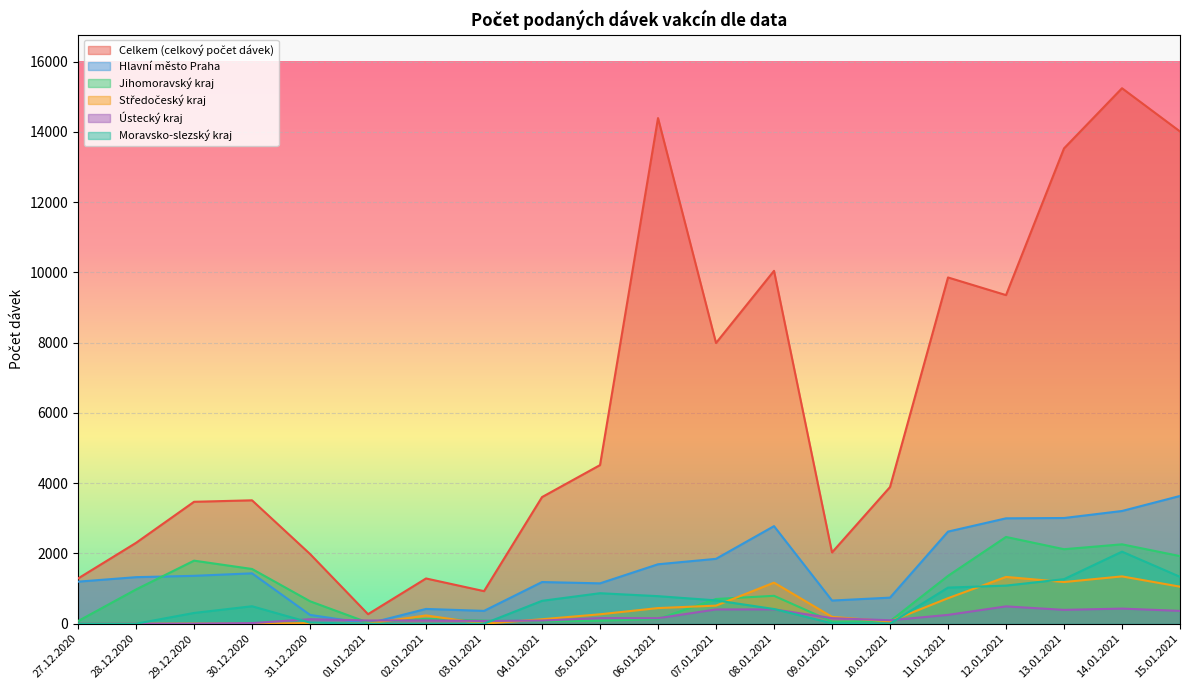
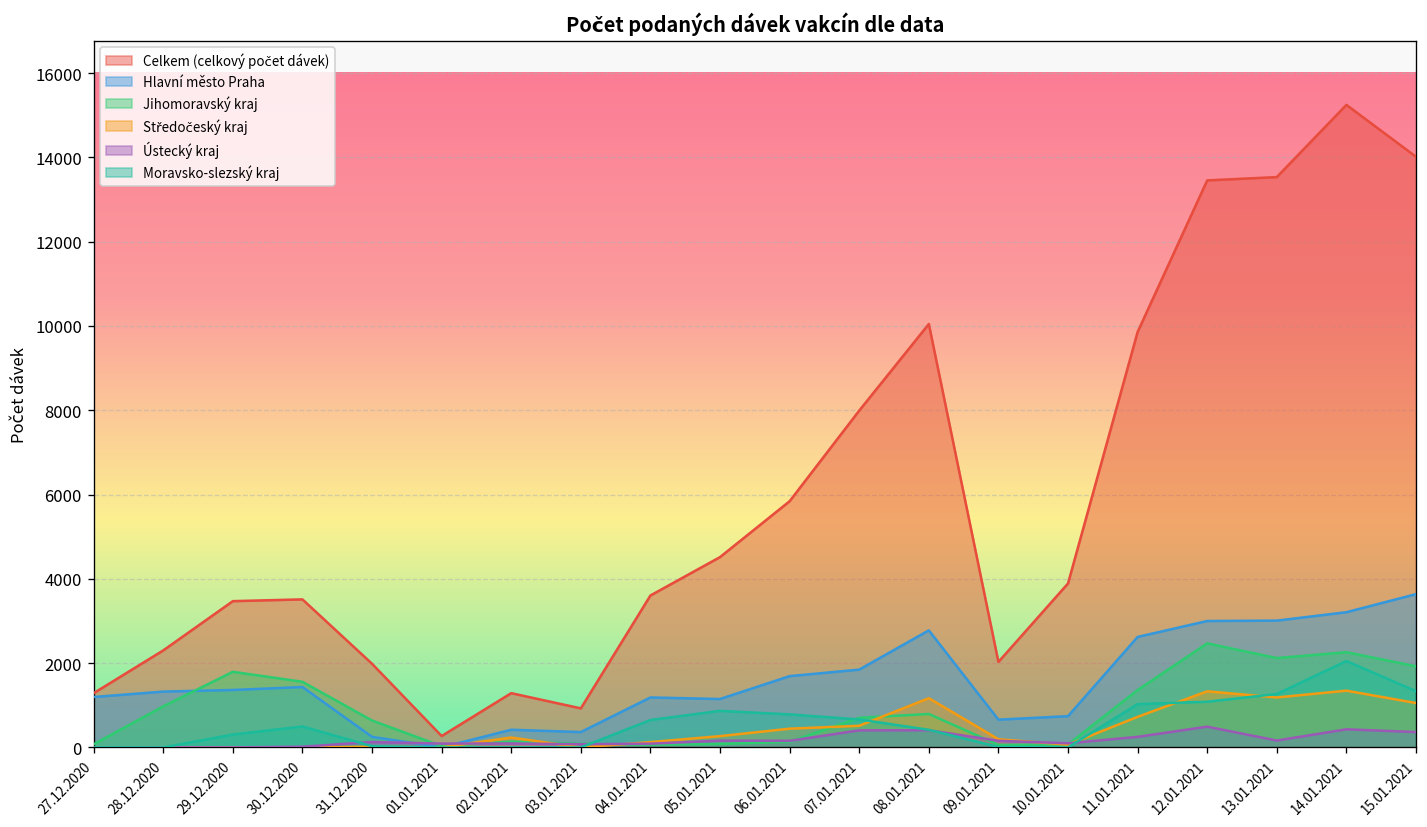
  {
    "Celkem (celkový počet dávek)": {
      "27.12.2020": 1300,
      "28.12.2020": 2300,
      "29.12.2020": 3500,
      "30.12.2020": 3500,
      "31.12.2020": 2000,
      "01.01.2021": 300,
      "02.01.2021": 1300,
      "03.01.2021": 900,
      "04.01.2021": 3600,
      "05.01.2021": 4500,
-     "06.01.2021": 14400,
+     "06.01.2021": 5800,
      "07.01.2021": 8000,
      "08.01.2021": 10000,
      "09.01.2021": 2000,
      "10.01.2021": 3900,
      "11.01.2021": 9900,
-     "12.01.2021": 9400,
+     "12.01.2021": 13500,
      "13.01.2021": 13500,
      "14.01.2021": 15200,
      "15.01.2021": 14000
    },
    "Středočeský kraj": {
      "02.01.2021": 200,
      "05.01.2021": 300,
      "06.01.2021": 400,
      "07.01.2021": 500,
      "08.01.2021": 1200,
      "11.01.2021": 700,
      "12.01.2021": 1300,
      "13.01.2021": 1200,
      "14.01.2021": 1300,
      "15.01.2021": 1100
    },
    "Ústecký kraj": {
      "31.12.2020": 100,
      "05.01.2021": 200,
      "07.01.2021": 400,
      "11.01.2021": 300,
      "12.01.2021": 500,
-     "13.01.2021": 400,
+     "13.01.2021": 200,
      "14.01.2021": 400,
      "15.01.2021": 400
    }
  }
